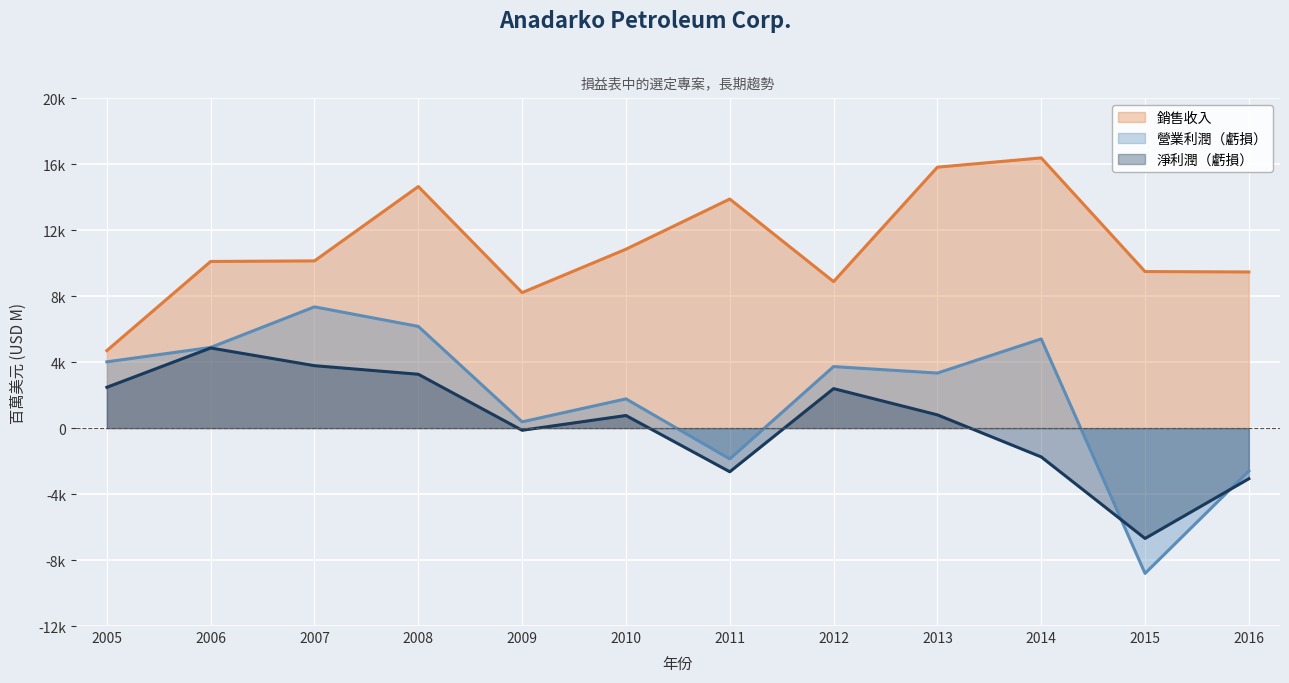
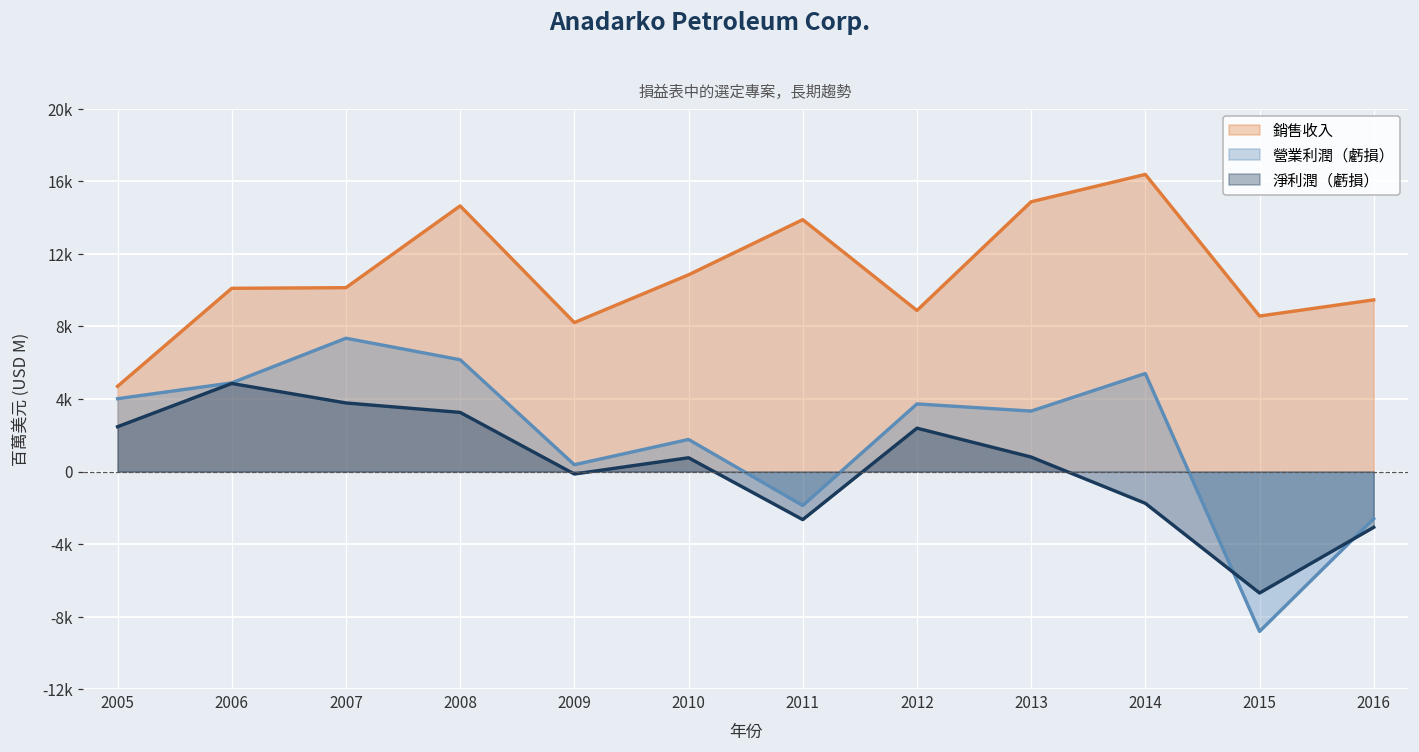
  {
    "銷售收入": {
      "2005": 4700,
      "2006": 10100,
      "2007": 10100,
      "2008": 14600,
      "2009": 8200,
      "2010": 10800,
      "2011": 13900,
      "2012": 8900,
-     "2013": 15800,
+     "2013": 14900,
      "2014": 16400,
-     "2015": 9500,
+     "2015": 8600,
      "2016": 9500
    }
  }
